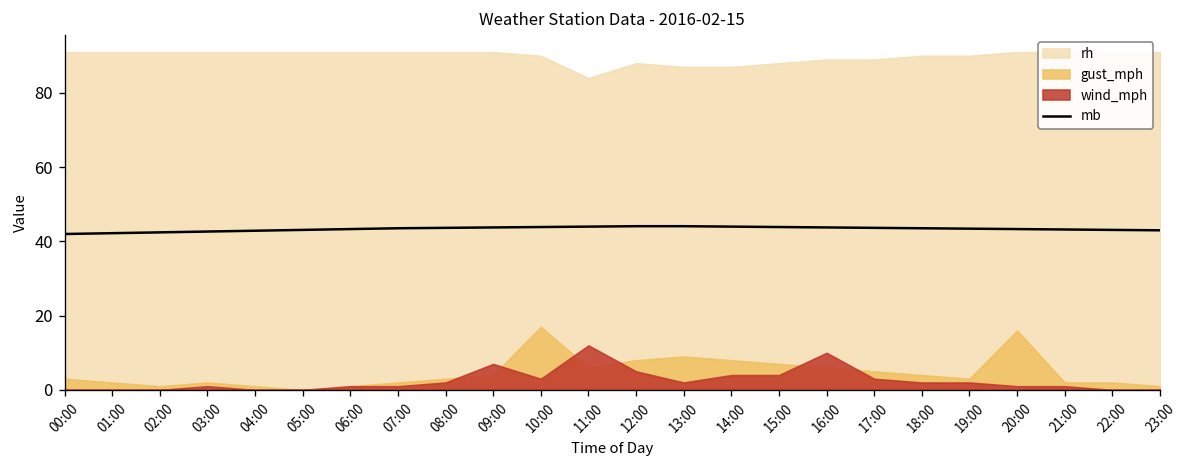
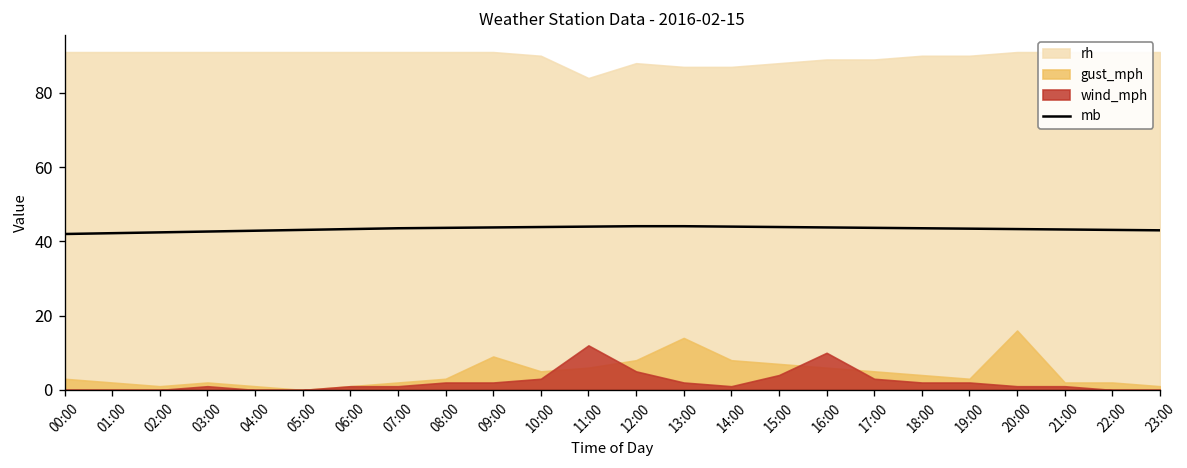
  {
    "mb": {
      "00:00": 42,
      "01:00": 42,
      "02:00": 42,
      "03:00": 43,
      "04:00": 43,
      "05:00": 43,
      "06:00": 43,
      "07:00": 44,
      "08:00": 44,
      "09:00": 44,
      "10:00": 44,
      "11:00": 44,
      "12:00": 44,
      "13:00": 44,
      "14:00": 44,
      "15:00": 44,
      "16:00": 44,
      "17:00": 44,
      "18:00": 44,
      "19:00": 43,
      "20:00": 43,
      "21:00": 43,
      "22:00": 43,
      "23:00": 43
    },
    "rh": {
      "00:00": 91,
      "01:00": 91,
      "02:00": 91,
      "03:00": 91,
      "04:00": 91,
      "05:00": 91,
      "06:00": 91,
      "07:00": 91,
      "08:00": 91,
      "09:00": 91,
      "10:00": 90,
      "11:00": 84,
      "12:00": 88,
      "13:00": 87,
      "14:00": 87,
      "15:00": 88,
      "16:00": 89,
      "17:00": 89,
      "18:00": 90,
      "19:00": 90,
      "20:00": 91,
      "23:00": 91
    },
    "gust_mph": {
      "00:00": 3,
      "01:00": 2,
      "02:00": 1,
      "03:00": 2,
      "04:00": 1,
      "07:00": 2,
      "08:00": 3,
-     "09:00": 4,
-     "10:00": 17,
+     "09:00": 9,
+     "10:00": 5,
      "11:00": 6,
      "12:00": 8,
-     "13:00": 9,
+     "13:00": 14,
      "14:00": 8,
      "15:00": 7,
      "16:00": 6,
      "17:00": 5,
      "18:00": 4,
      "19:00": 3,
      "20:00": 16,
      "21:00": 2,
      "22:00": 2,
      "23:00": 1
    },
    "wind_mph": {
      "00:00": 0,
      "01:00": 0,
      "02:00": 0,
      "03:00": 1,
      "04:00": 0,
      "07:00": 1,
      "08:00": 2,
-     "09:00": 7,
+     "09:00": 2,
      "10:00": 3,
      "11:00": 12,
      "12:00": 5,
      "13:00": 2,
-     "14:00": 4,
+     "14:00": 1,
      "15:00": 4,
      "16:00": 10,
      "17:00": 3,
      "18:00": 2,
      "19:00": 2,
      "20:00": 1,
      "21:00": 1,
      "22:00": 0,
      "23:00": 0
    }
  }
